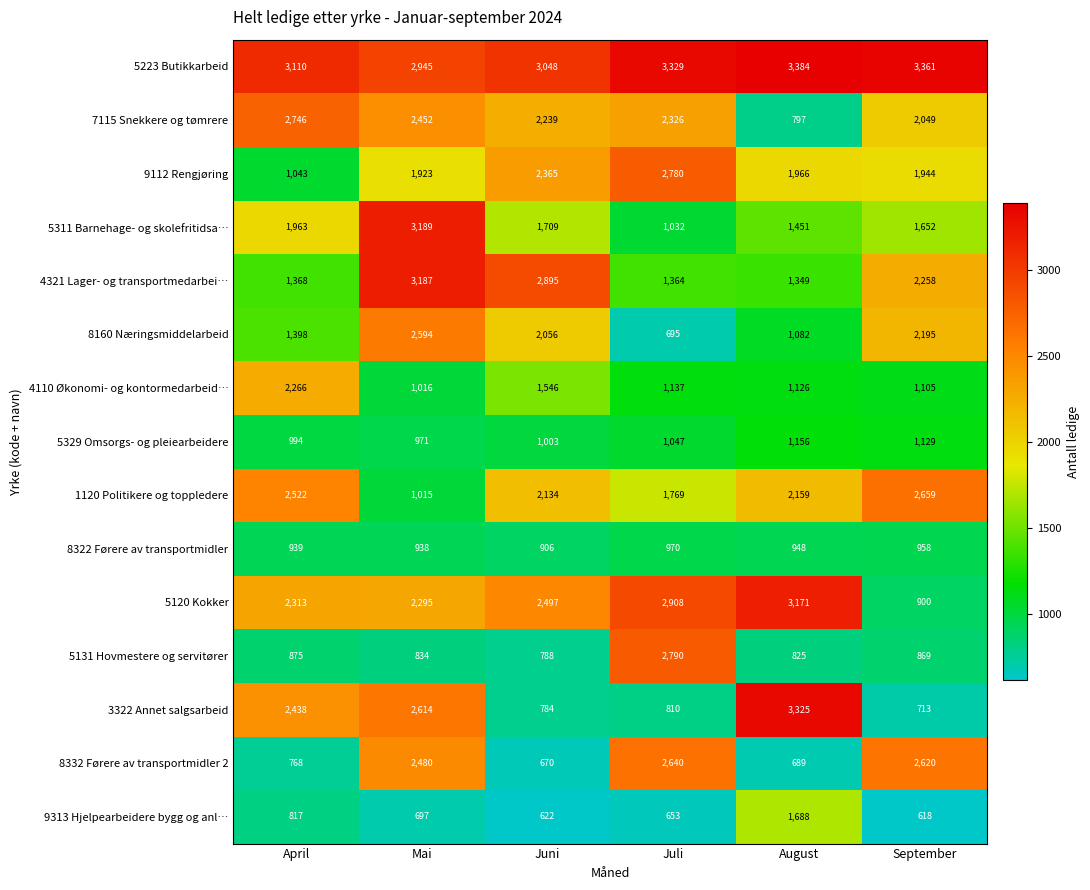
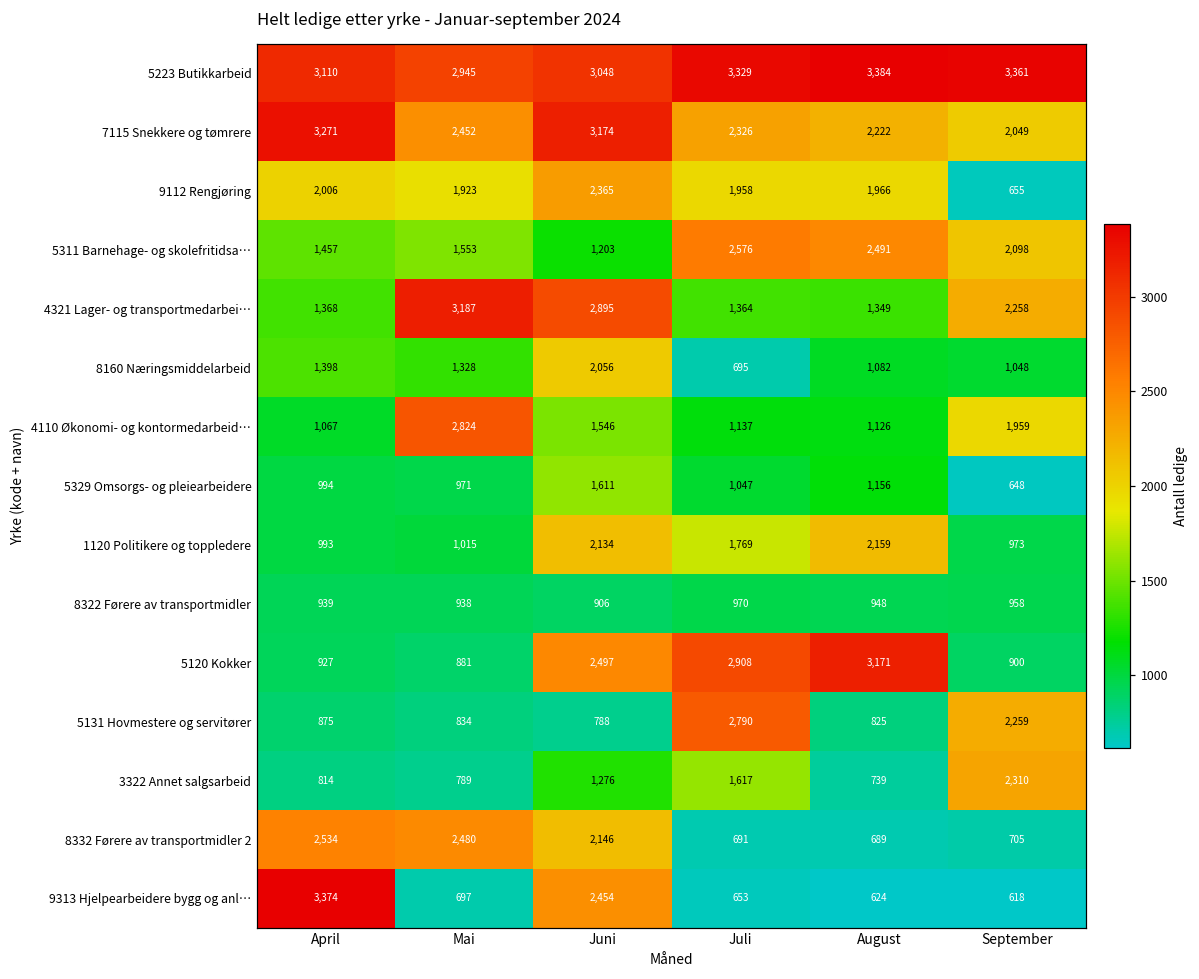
  {
    "5223 Butikkarbeid": {
      "April": "3,110",
      "Mai": "2,945",
      "Juni": "3,048",
      "Juli": "3,329",
      "August": "3,384",
      "September": "3,361"
    },
    "7115 Snekkere og tømrere": {
-     "April": "2,746",
+     "April": "3,271",
      "Mai": "2,452",
-     "Juni": "2,239",
+     "Juni": "3,174",
      "Juli": "2,326",
-     "August": "797",
+     "August": "2,222",
      "September": "2,049"
    },
    "9112 Rengjøring": {
-     "April": "1,043",
+     "April": "2,006",
      "Mai": "1,923",
      "Juni": "2,365",
-     "Juli": "2,780",
+     "Juli": "1,958",
      "August": "1,966",
-     "September": "1,944"
+     "September": "655"
    },
    "5311 Barnehage- og skolefritidsa…": {
-     "April": "1,963",
-     "Mai": "3,189",
-     "Juni": "1,709",
-     "Juli": "1,032",
-     "August": "1,451",
-     "September": "1,652"
+     "April": "1,457",
+     "Mai": "1,553",
+     "Juni": "1,203",
+     "Juli": "2,576",
+     "August": "2,491",
+     "September": "2,098"
    },
    "4321 Lager- og transportmedarbei…": {
      "April": "1,368",
      "Mai": "3,187",
      "Juni": "2,895",
      "Juli": "1,364",
      "August": "1,349",
      "September": "2,258"
    },
    "8160 Næringsmiddelarbeid": {
      "April": "1,398",
-     "Mai": "2,594",
+     "Mai": "1,328",
      "Juni": "2,056",
      "Juli": "695",
      "August": "1,082",
-     "September": "2,195"
+     "September": "1,048"
    },
    "4110 Økonomi- og kontormedarbeid…": {
-     "April": "2,266",
-     "Mai": "1,016",
+     "April": "1,067",
+     "Mai": "2,824",
      "Juni": "1,546",
      "Juli": "1,137",
      "August": "1,126",
-     "September": "1,105"
+     "September": "1,959"
    },
    "5329 Omsorgs- og pleiearbeidere": {
      "April": "994",
      "Mai": "971",
-     "Juni": "1,003",
+     "Juni": "1,611",
      "Juli": "1,047",
      "August": "1,156",
-     "September": "1,129"
+     "September": "648"
    },
    "1120 Politikere og toppledere": {
-     "April": "2,522",
+     "April": "993",
      "Mai": "1,015",
      "Juni": "2,134",
      "Juli": "1,769",
      "August": "2,159",
-     "September": "2,659"
+     "September": "973"
    },
    "8322 Førere av transportmidler": {
      "April": "939",
      "Mai": "938",
      "Juni": "906",
      "Juli": "970",
      "August": "948",
      "September": "958"
    },
    "5120 Kokker": {
-     "April": "2,313",
-     "Mai": "2,295",
+     "April": "927",
+     "Mai": "881",
      "Juni": "2,497",
      "Juli": "2,908",
      "August": "3,171",
      "September": "900"
    },
    "5131 Hovmestere og servitører": {
      "April": "875",
      "Mai": "834",
      "Juni": "788",
      "Juli": "2,790",
      "August": "825",
-     "September": "869"
+     "September": "2,259"
    },
    "3322 Annet salgsarbeid": {
-     "April": "2,438",
-     "Mai": "2,614",
-     "Juni": "784",
-     "Juli": "810",
-     "August": "3,325",
-     "September": "713"
+     "April": "814",
+     "Mai": "789",
+     "Juni": "1,276",
+     "Juli": "1,617",
+     "August": "739",
+     "September": "2,310"
    },
    "8332 Førere av transportmidler 2": {
-     "April": "768",
+     "April": "2,534",
      "Mai": "2,480",
-     "Juni": "670",
-     "Juli": "2,640",
+     "Juni": "2,146",
+     "Juli": "691",
      "August": "689",
-     "September": "2,620"
+     "September": "705"
    },
    "9313 Hjelpearbeidere bygg og anl…": {
-     "April": "817",
+     "April": "3,374",
      "Mai": "697",
-     "Juni": "622",
+     "Juni": "2,454",
      "Juli": "653",
-     "August": "1,688",
+     "August": "624",
      "September": "618"
    }
  }
